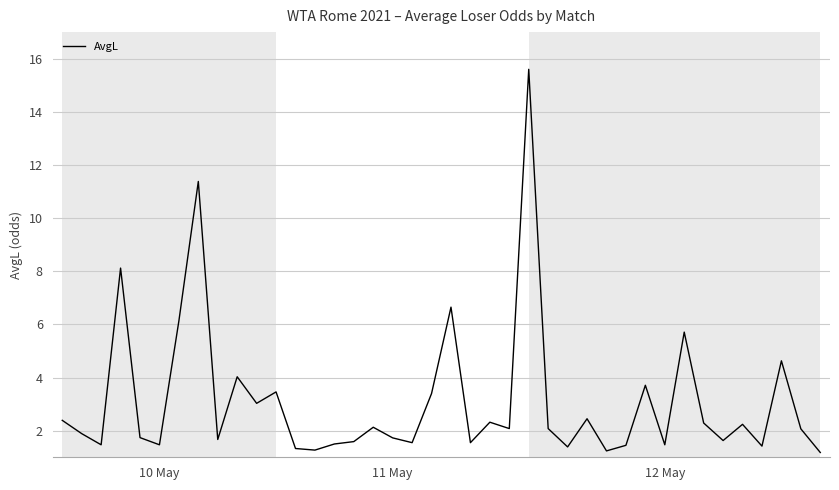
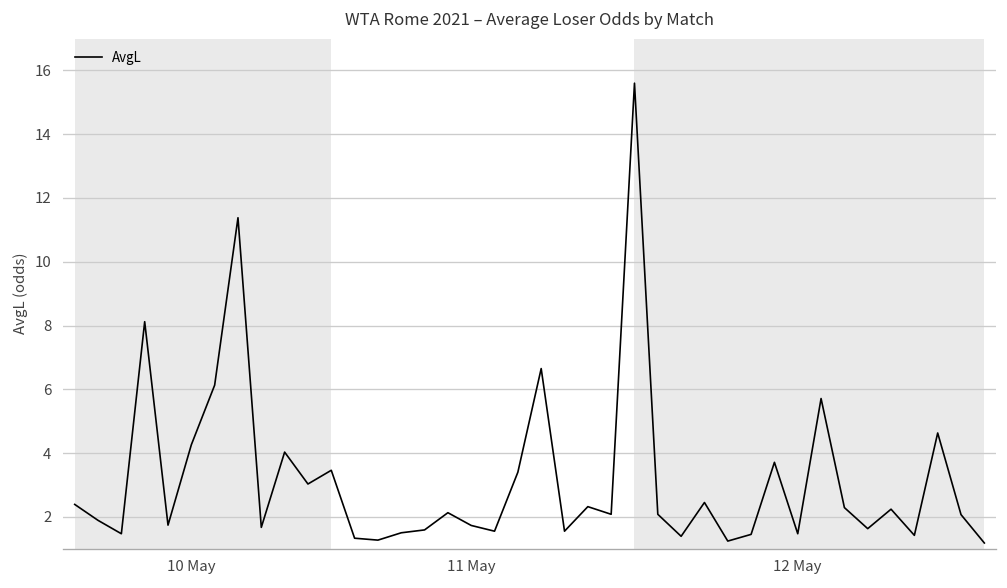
  {
-   "10 May": 1.5,
+   "10 May": 4.3,
    "11 May": 1.7,
    "12 May": 1.5
  }
